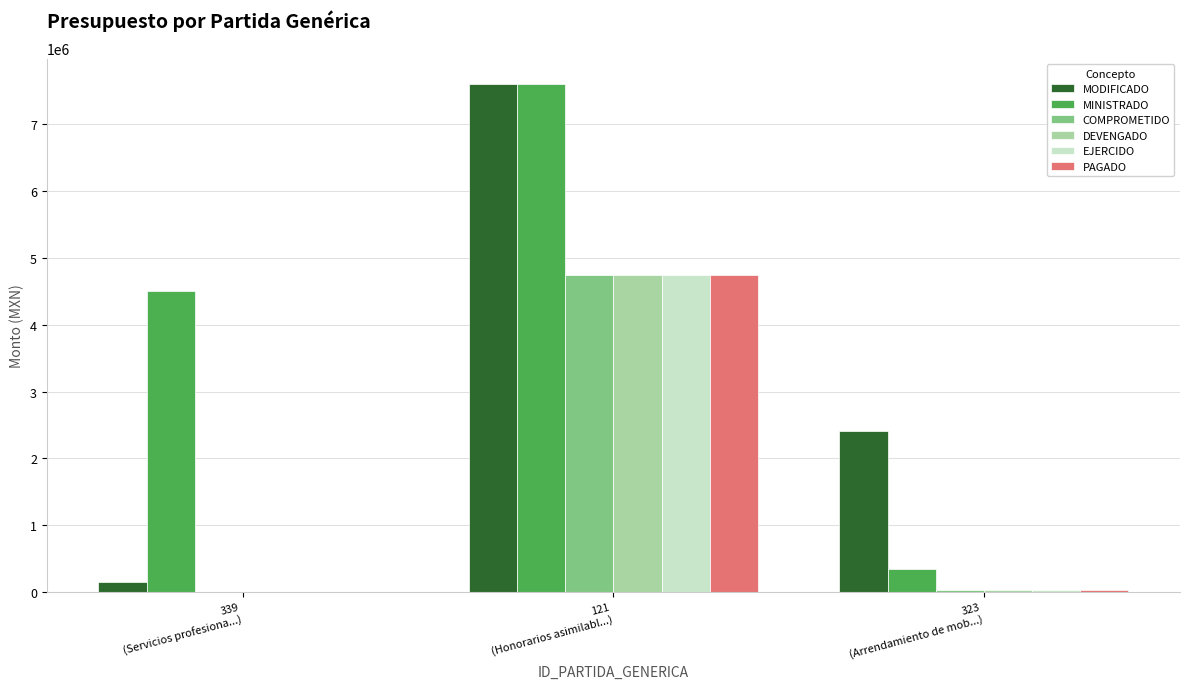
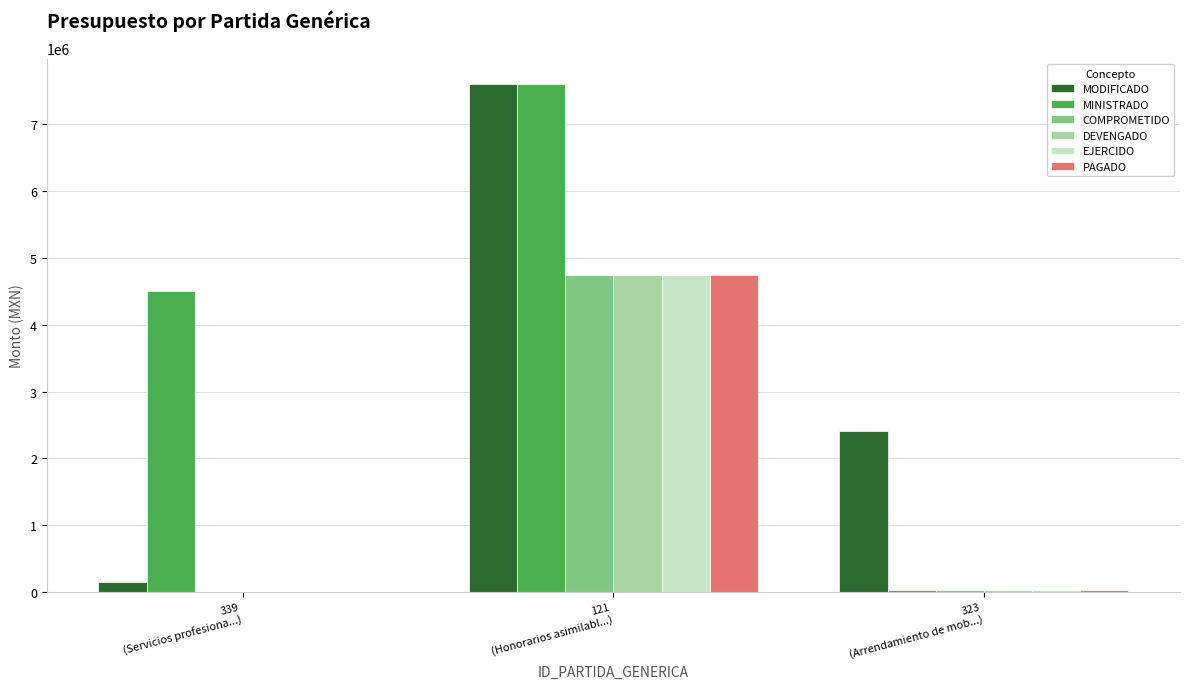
  {
    "MODIFICADO": {
      "339 (Servicios profesiona...)": 200000,
      "121 (Honorarios asimilabl...)": 7600000,
      "323 (Arrendamiento de mob...)": 2400000
    },
    "MINISTRADO": {
      "339 (Servicios profesiona...)": 4500000,
      "121 (Honorarios asimilabl...)": 7600000,
-     "323 (Arrendamiento de mob...)": 300000
+     "323 (Arrendamiento de mob...)": 0
    },
    "PAGADO": {
      "121 (Honorarios asimilabl...)": 4700000
    }
  }
